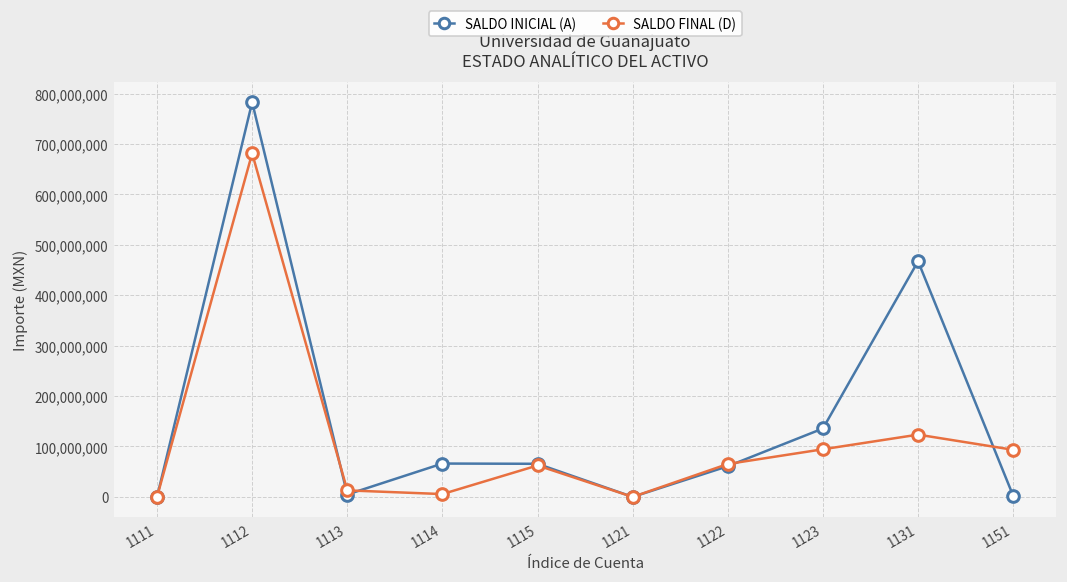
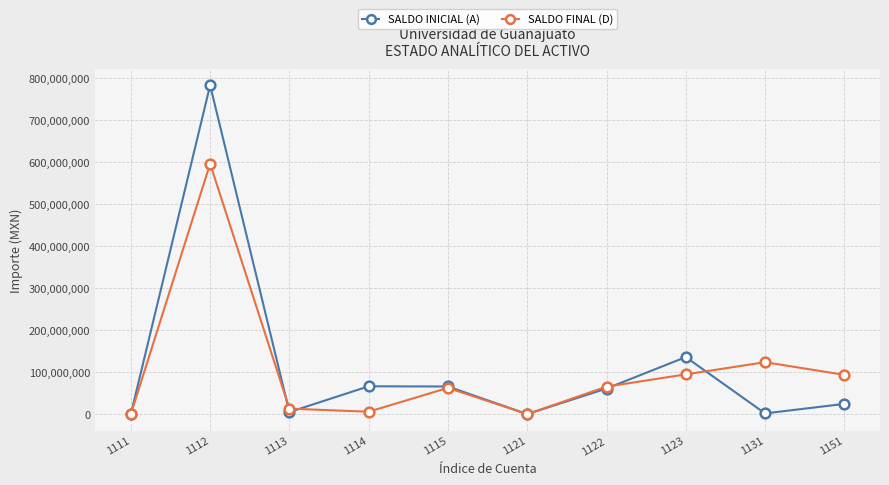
  {
    "SALDO INICIAL (A)": {
      "1112": "780,000,000",
      "1113": "0",
      "1114": "70,000,000",
      "1123": "140,000,000",
-     "1131": "470,000,000",
-     "1151": "0"
+     "1131": "0",
+     "1151": "20,000,000"
    },
    "SALDO FINAL (D)": {
-     "1112": "680,000,000",
+     "1112": "600,000,000",
      "1113": "10,000,000",
      "1114": "10,000,000",
      "1123": "90,000,000",
      "1131": "120,000,000",
      "1151": "90,000,000"
    }
  }
